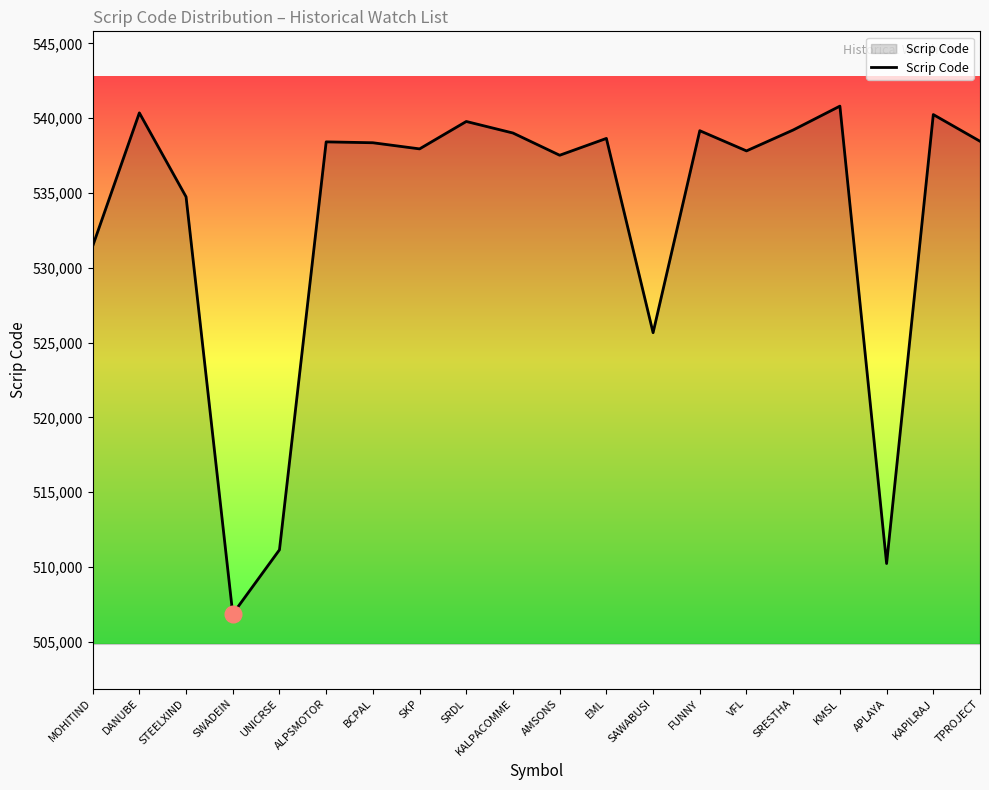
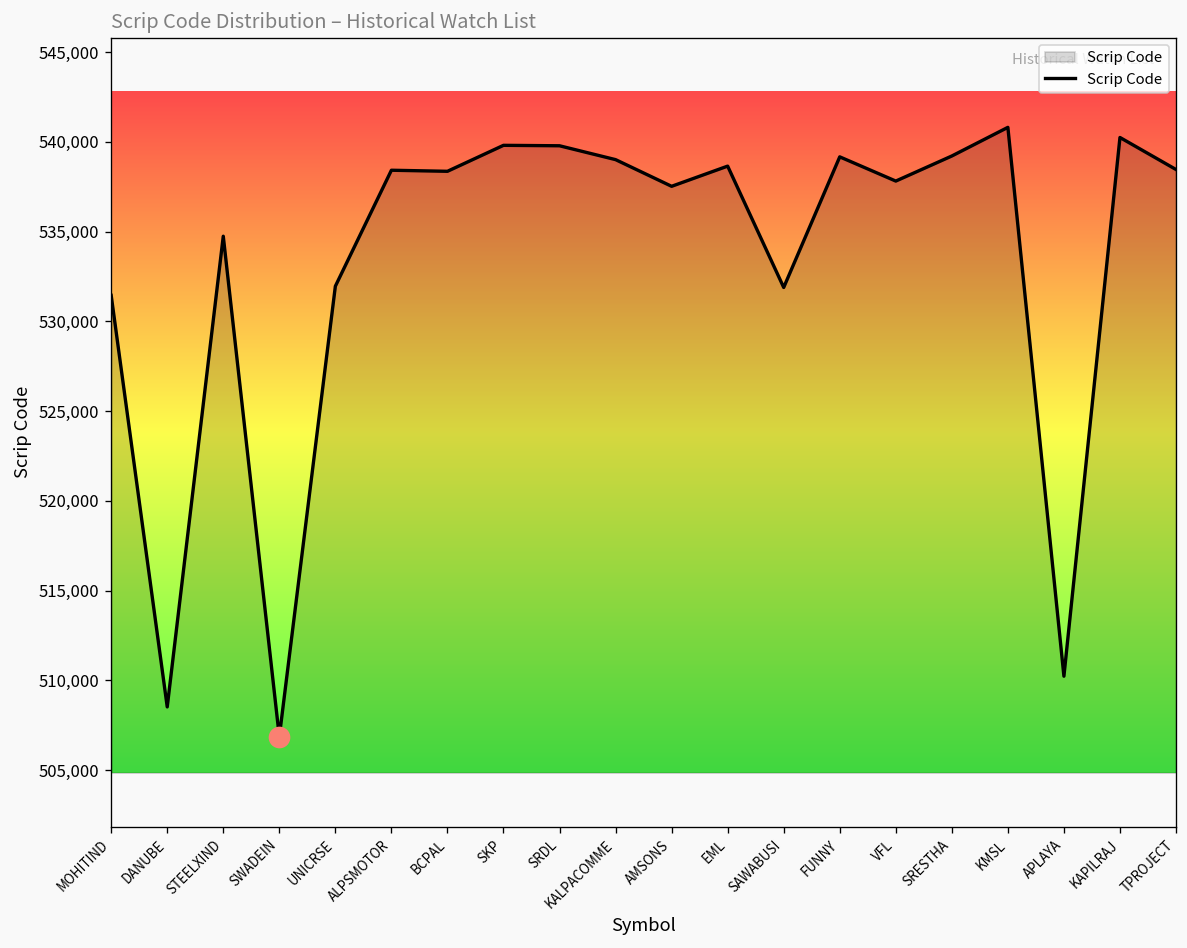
  {
    "Scrip Code": {
      "MOHITIND": "531,500",
-     "DANUBE": "540,400",
+     "DANUBE": "508,500",
      "STEELXIND": "534,700",
-     "UNICRSE": "511,200",
+     "UNICRSE": "532,000",
      "ALPSMOTOR": "538,400",
      "BCPAL": "538,400",
-     "SKP": "538,000",
+     "SKP": "539,800",
      "SRDL": "539,800",
      "KALPACOMME": "539,000",
      "AMSONS": "537,500",
      "EML": "538,700",
-     "SAWABUSI": "525,700",
+     "SAWABUSI": "531,900",
      "FUNNY": "539,200",
      "VFL": "537,800",
      "SRESTHA": "539,200",
      "KMSL": "540,800",
      "APLAYA": "510,200",
      "KAPILRAJ": "540,200",
      "TPROJECT": "538,500"
    }
  }
